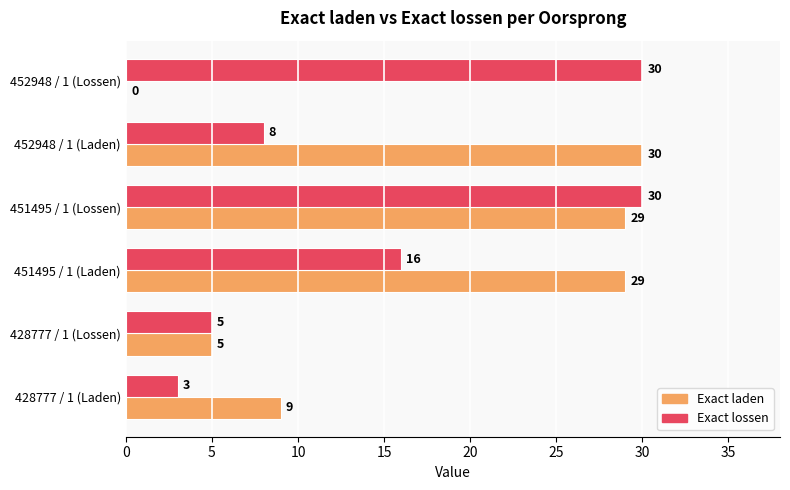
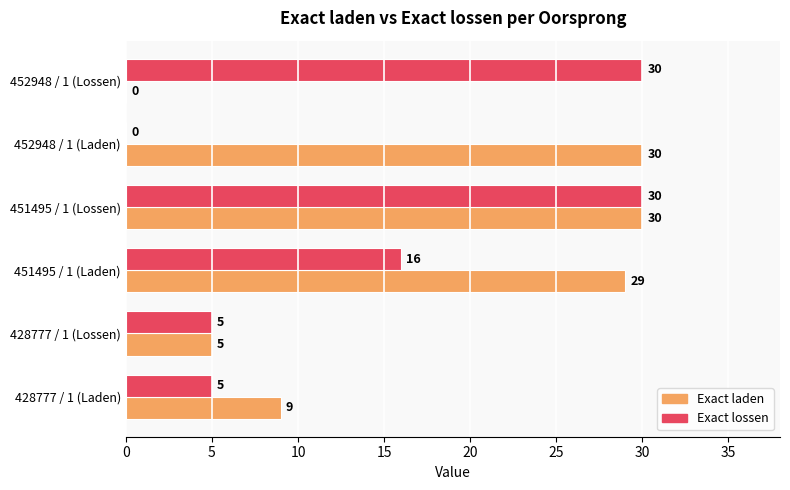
  {
    "Exact laden": {
      "452948 / 1 (Lossen)": 0,
      "452948 / 1 (Laden)": 30,
-     "451495 / 1 (Lossen)": 29,
+     "451495 / 1 (Lossen)": 30,
      "451495 / 1 (Laden)": 29,
      "428777 / 1 (Lossen)": 5,
      "428777 / 1 (Laden)": 9
    },
    "Exact lossen": {
      "452948 / 1 (Lossen)": 30,
-     "452948 / 1 (Laden)": 8,
+     "452948 / 1 (Laden)": 0,
      "451495 / 1 (Lossen)": 30,
      "451495 / 1 (Laden)": 16,
      "428777 / 1 (Lossen)": 5,
-     "428777 / 1 (Laden)": 3
+     "428777 / 1 (Laden)": 5
    }
  }
